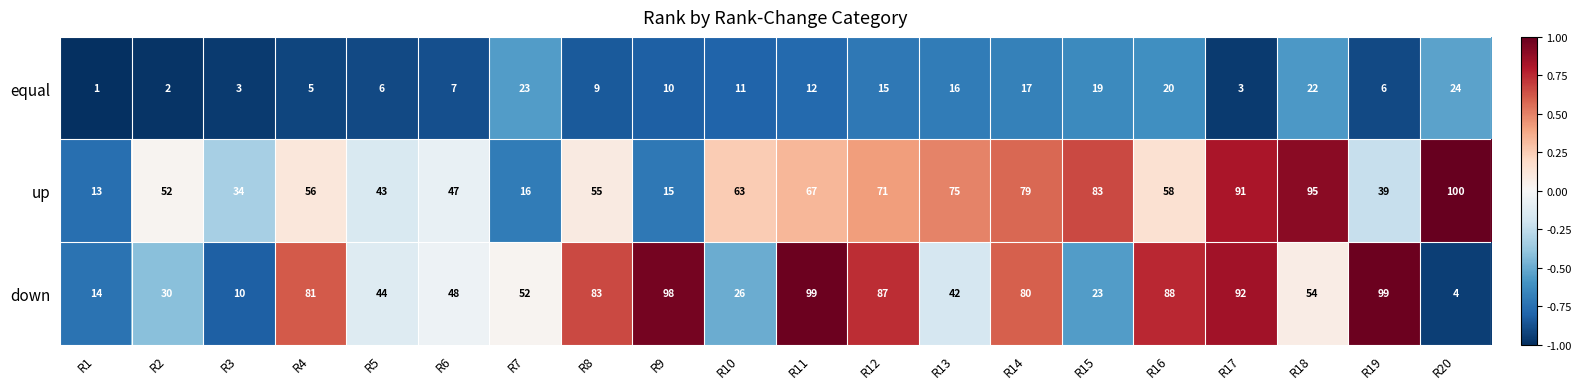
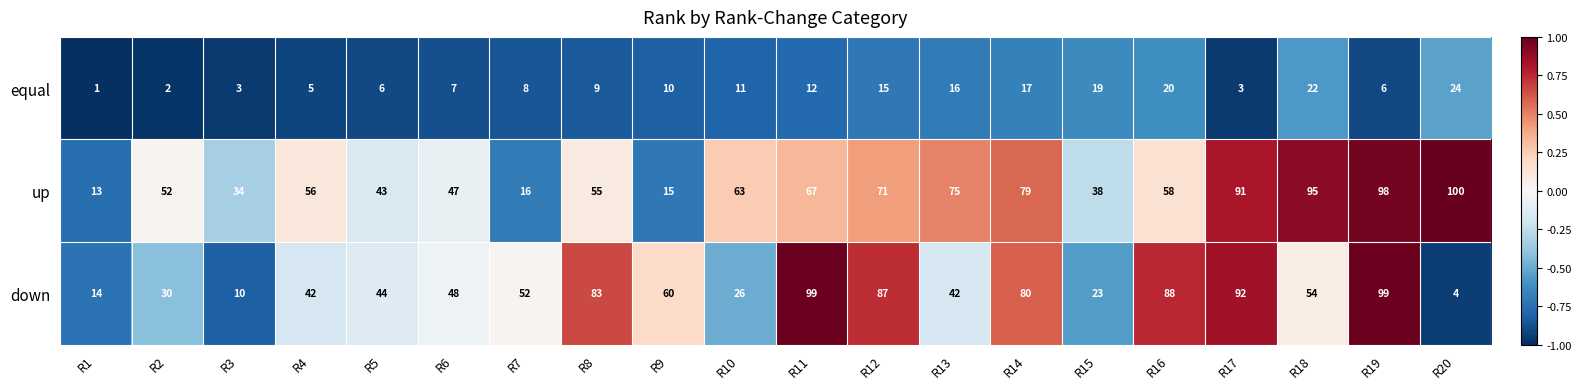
  {
    "equal": {
      "R1": 1,
      "R2": 2,
      "R3": 3,
      "R4": 5,
      "R5": 6,
      "R6": 7,
-     "R7": 23,
+     "R7": 8,
      "R8": 9,
      "R9": 10,
      "R10": 11,
      "R11": 12,
      "R12": 15,
      "R13": 16,
      "R14": 17,
      "R15": 19,
      "R16": 20,
      "R17": 3,
      "R18": 22,
      "R19": 6,
      "R20": 24
    },
    "up": {
      "R1": 13,
      "R2": 52,
      "R3": 34,
      "R4": 56,
      "R5": 43,
      "R6": 47,
      "R7": 16,
      "R8": 55,
      "R9": 15,
      "R10": 63,
      "R11": 67,
      "R12": 71,
      "R13": 75,
      "R14": 79,
-     "R15": 83,
+     "R15": 38,
      "R16": 58,
      "R17": 91,
      "R18": 95,
-     "R19": 39,
+     "R19": 98,
      "R20": 100
    },
    "down": {
      "R1": 14,
      "R2": 30,
      "R3": 10,
-     "R4": 81,
+     "R4": 42,
      "R5": 44,
      "R6": 48,
      "R7": 52,
      "R8": 83,
-     "R9": 98,
+     "R9": 60,
      "R10": 26,
      "R11": 99,
      "R12": 87,
      "R13": 42,
      "R14": 80,
      "R15": 23,
      "R16": 88,
      "R17": 92,
      "R18": 54,
      "R19": 99,
      "R20": 4
    }
  }
